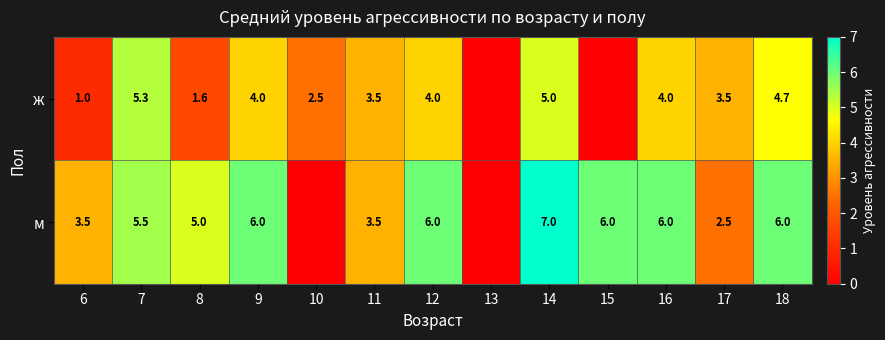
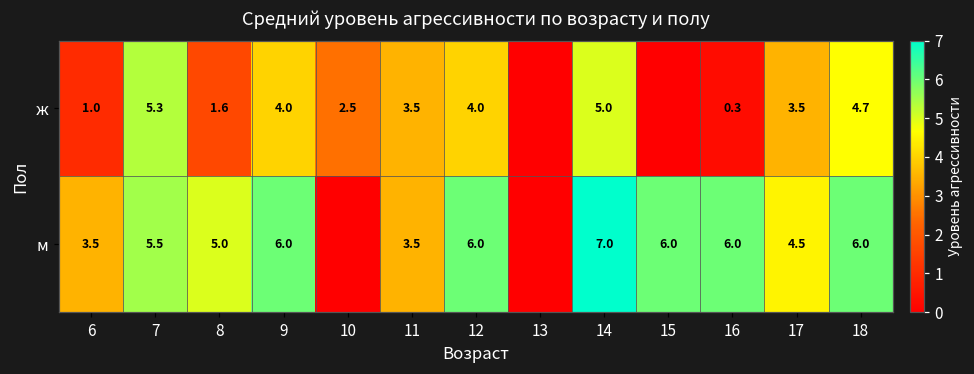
  {
    "ж": {
      "6": 1.0,
      "7": 5.3,
      "8": 1.6,
      "9": 4.0,
      "10": 2.5,
      "11": 3.5,
      "12": 4.0,
      "14": 5.0,
-     "16": 4.0,
+     "16": 0.3,
      "17": 3.5,
      "18": 4.7
    },
    "м": {
      "6": 3.5,
      "7": 5.5,
      "8": 5.0,
      "9": 6.0,
      "11": 3.5,
      "12": 6.0,
      "14": 7.0,
      "15": 6.0,
      "16": 6.0,
-     "17": 2.5,
+     "17": 4.5,
      "18": 6.0
    }
  }
